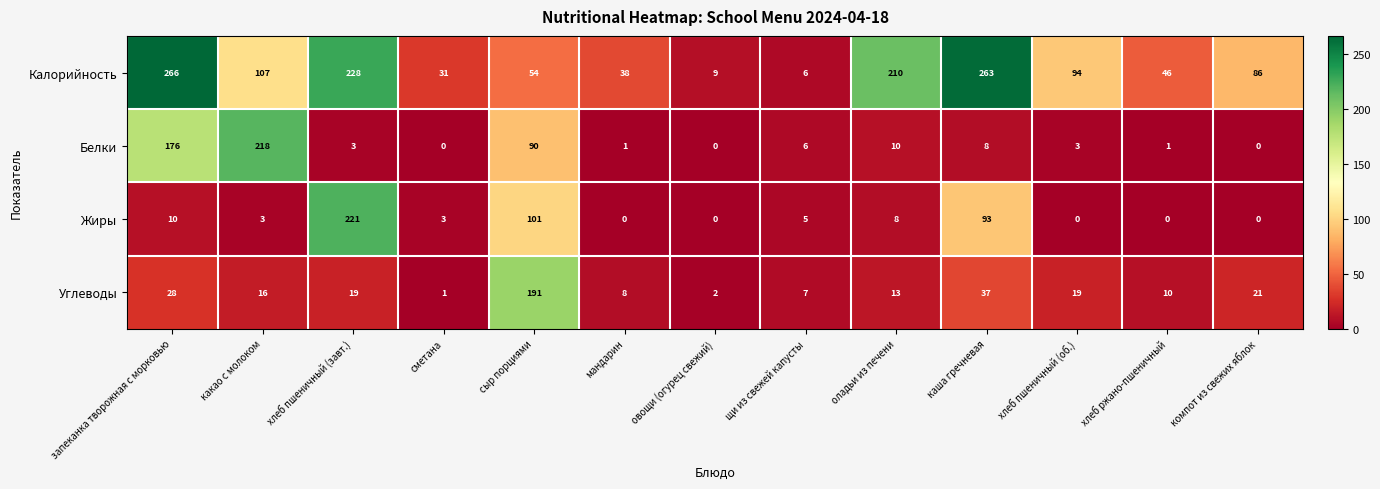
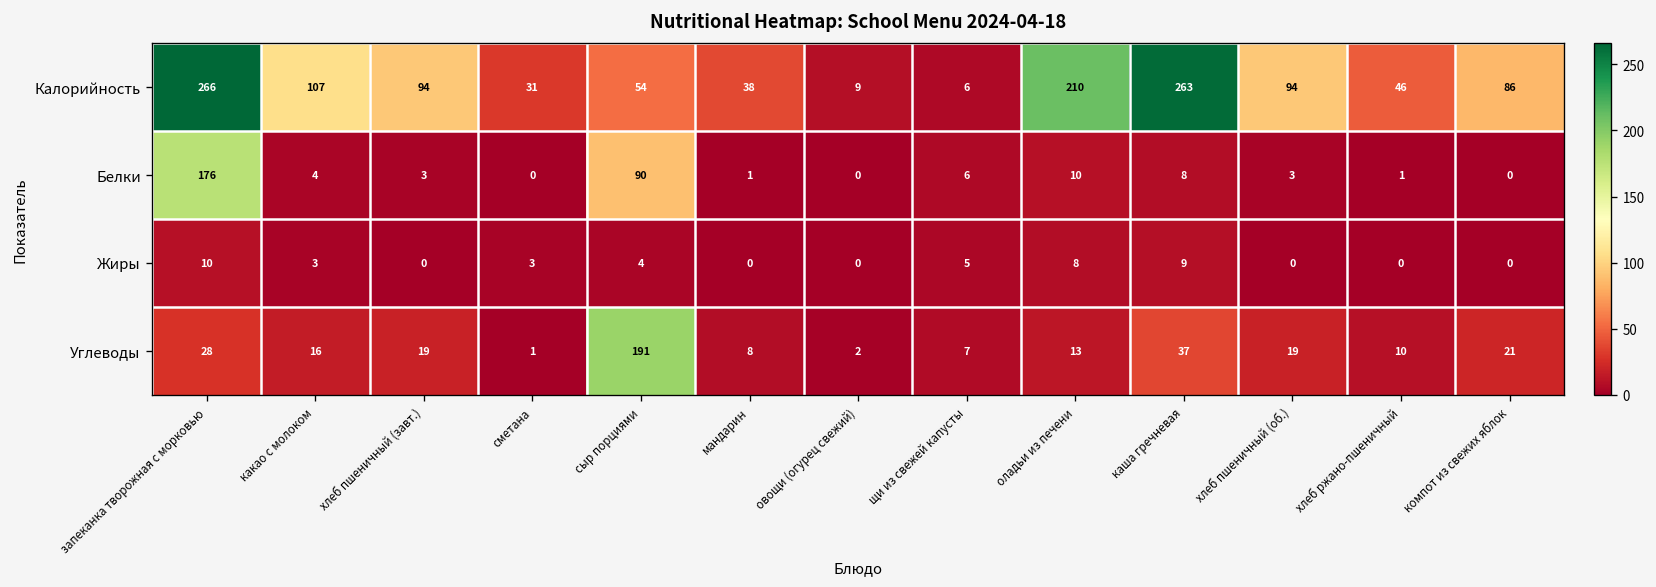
  {
    "Калорийность": {
      "запеканка творожная с морковью": 266,
      "какао с молоком": 107,
-     "хлеб пшеничный (завт.)": 228,
+     "хлеб пшеничный (завт.)": 94,
      "сметана": 31,
      "сыр порциями": 54,
      "мандарин": 38,
      "овощи (огурец свежий)": 9,
      "щи из свежей капусты": 6,
      "оладьи из печени": 210,
      "каша гречневая": 263,
      "хлеб пшеничный (об.)": 94,
      "хлеб ржано-пшеничный": 46,
      "компот из свежих яблок": 86
    },
    "Белки": {
      "запеканка творожная с морковью": 176,
-     "какао с молоком": 218,
+     "какао с молоком": 4,
      "хлеб пшеничный (завт.)": 3,
      "сметана": 0,
      "сыр порциями": 90,
      "мандарин": 1,
      "овощи (огурец свежий)": 0,
      "щи из свежей капусты": 6,
      "оладьи из печени": 10,
      "каша гречневая": 8,
      "хлеб пшеничный (об.)": 3,
      "хлеб ржано-пшеничный": 1,
      "компот из свежих яблок": 0
    },
    "Жиры": {
      "запеканка творожная с морковью": 10,
      "какао с молоком": 3,
-     "хлеб пшеничный (завт.)": 221,
+     "хлеб пшеничный (завт.)": 0,
      "сметана": 3,
-     "сыр порциями": 101,
+     "сыр порциями": 4,
      "мандарин": 0,
      "овощи (огурец свежий)": 0,
      "щи из свежей капусты": 5,
      "оладьи из печени": 8,
-     "каша гречневая": 93,
+     "каша гречневая": 9,
      "хлеб пшеничный (об.)": 0,
      "хлеб ржано-пшеничный": 0,
      "компот из свежих яблок": 0
    },
    "Углеводы": {
      "запеканка творожная с морковью": 28,
      "какао с молоком": 16,
      "хлеб пшеничный (завт.)": 19,
      "сметана": 1,
      "сыр порциями": 191,
      "мандарин": 8,
      "овощи (огурец свежий)": 2,
      "щи из свежей капусты": 7,
      "оладьи из печени": 13,
      "каша гречневая": 37,
      "хлеб пшеничный (об.)": 19,
      "хлеб ржано-пшеничный": 10,
      "компот из свежих яблок": 21
    }
  }
